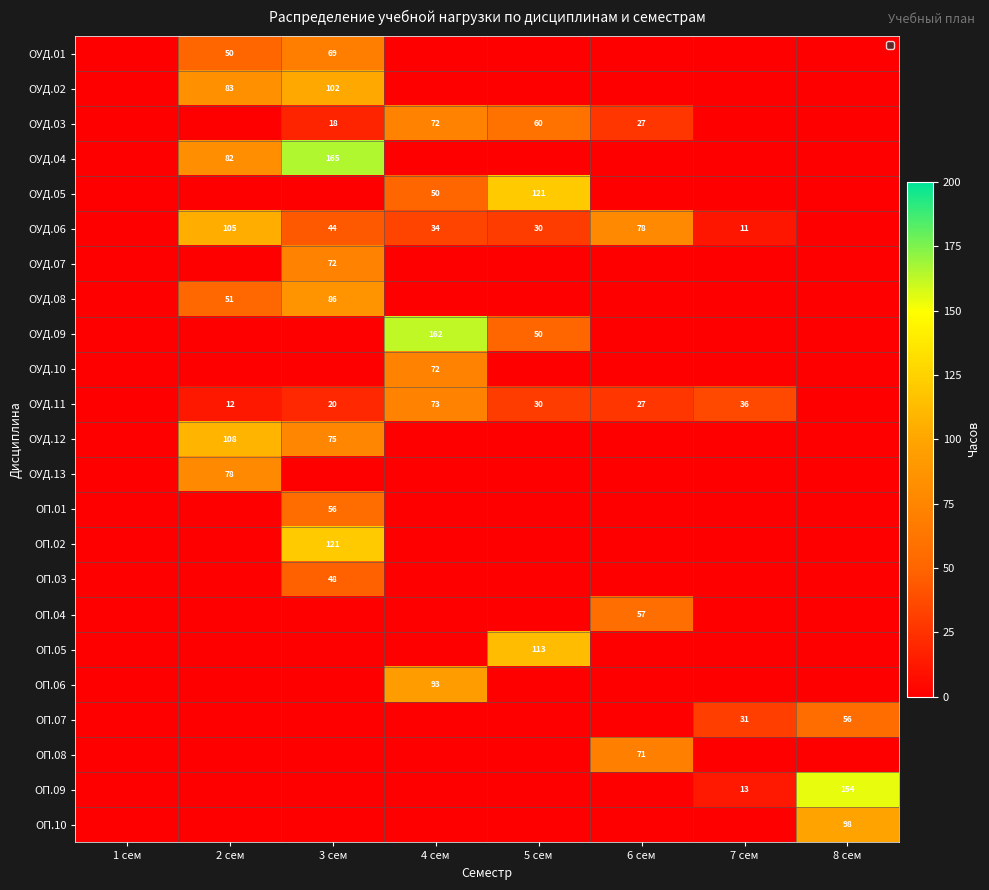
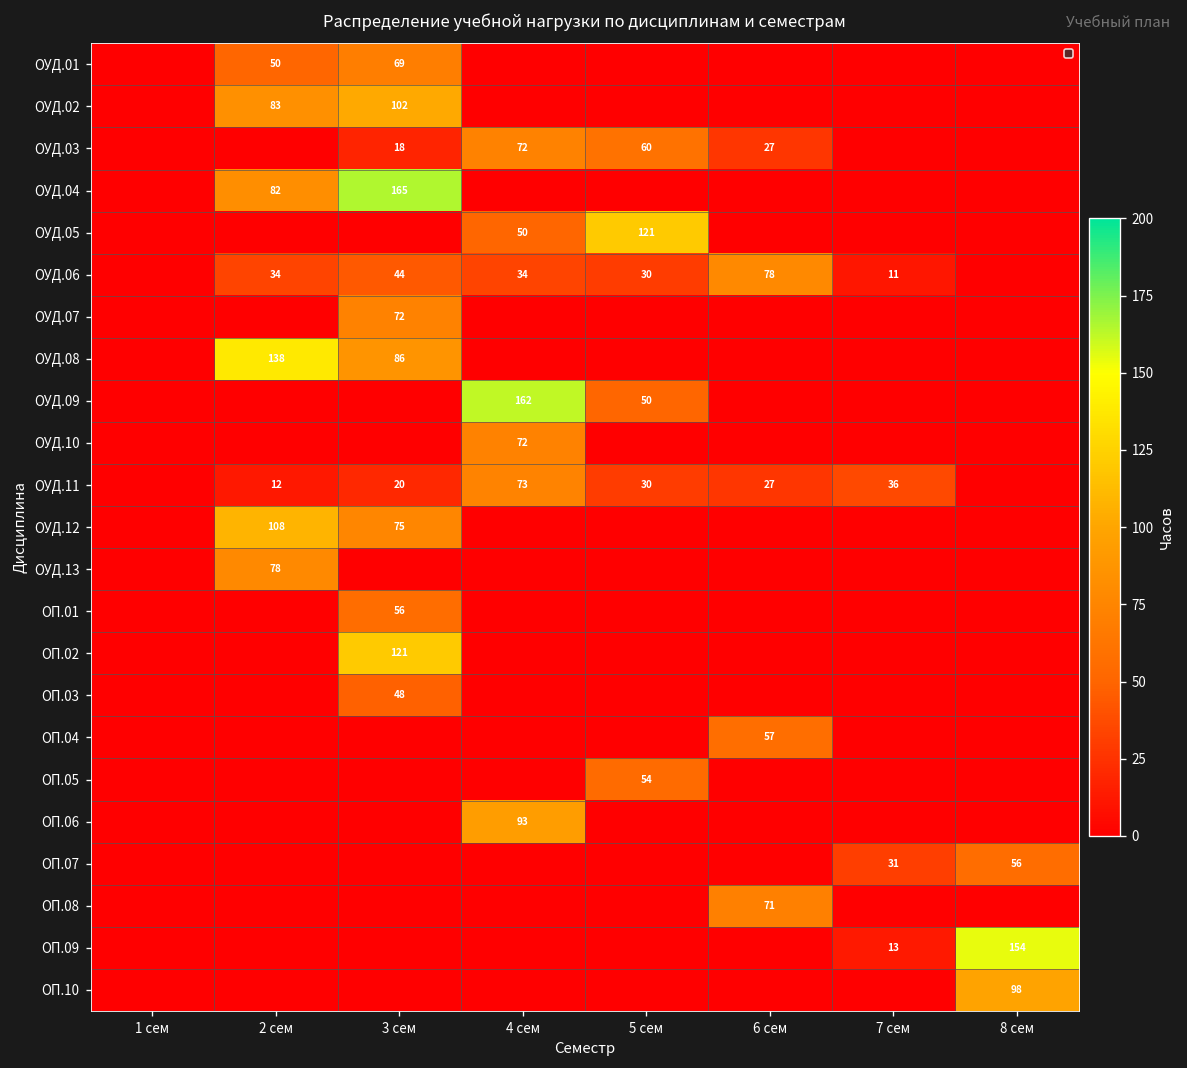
  {
    "ОУД.01": {
      "2 сем": 50,
      "3 сем": 69
    },
    "ОУД.02": {
      "2 сем": 83,
      "3 сем": 102
    },
    "ОУД.03": {
      "3 сем": 18,
      "4 сем": 72,
      "5 сем": 60,
      "6 сем": 27
    },
    "ОУД.04": {
      "2 сем": 82,
      "3 сем": 165
    },
    "ОУД.05": {
      "4 сем": 50,
      "5 сем": 121
    },
    "ОУД.06": {
-     "2 сем": 105,
+     "2 сем": 34,
      "3 сем": 44,
      "4 сем": 34,
      "5 сем": 30,
      "6 сем": 78,
      "7 сем": 11
    },
    "ОУД.07": {
      "3 сем": 72
    },
    "ОУД.08": {
-     "2 сем": 51,
+     "2 сем": 138,
      "3 сем": 86
    },
    "ОУД.09": {
      "4 сем": 162,
      "5 сем": 50
    },
    "ОУД.10": {
      "4 сем": 72
    },
    "ОУД.11": {
      "2 сем": 12,
      "3 сем": 20,
      "4 сем": 73,
      "5 сем": 30,
      "6 сем": 27,
      "7 сем": 36
    },
    "ОУД.12": {
      "2 сем": 108,
      "3 сем": 75
    },
    "ОУД.13": {
      "2 сем": 78
    },
    "ОП.01": {
      "3 сем": 56
    },
    "ОП.02": {
      "3 сем": 121
    },
    "ОП.03": {
      "3 сем": 48
    },
    "ОП.04": {
      "6 сем": 57
    },
    "ОП.05": {
-     "5 сем": 113
+     "5 сем": 54
    },
    "ОП.06": {
      "4 сем": 93
    },
    "ОП.07": {
      "7 сем": 31,
      "8 сем": 56
    },
    "ОП.08": {
      "6 сем": 71
    },
    "ОП.09": {
      "7 сем": 13,
      "8 сем": 154
    },
    "ОП.10": {
      "8 сем": 98
    }
  }
